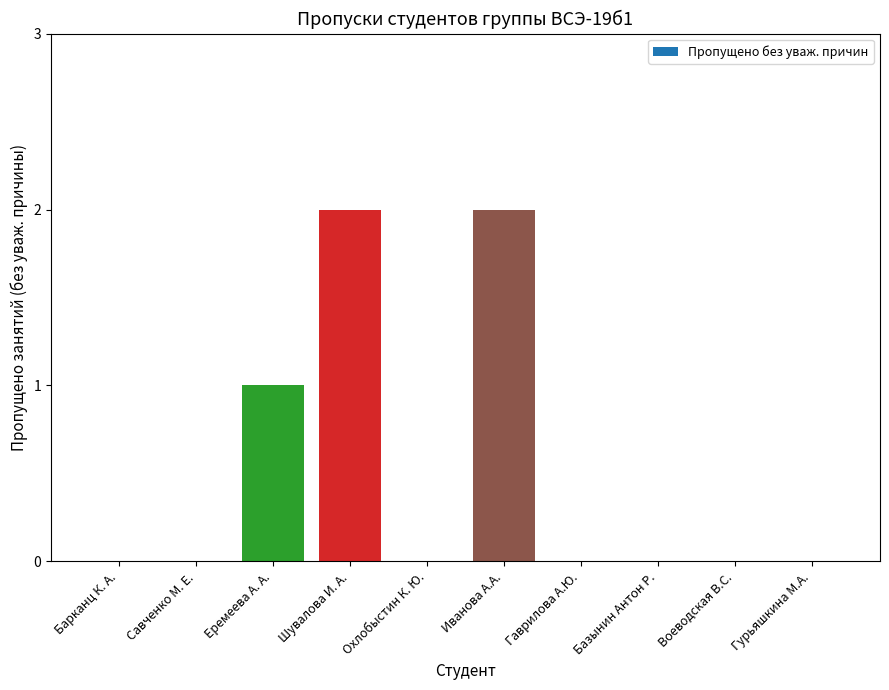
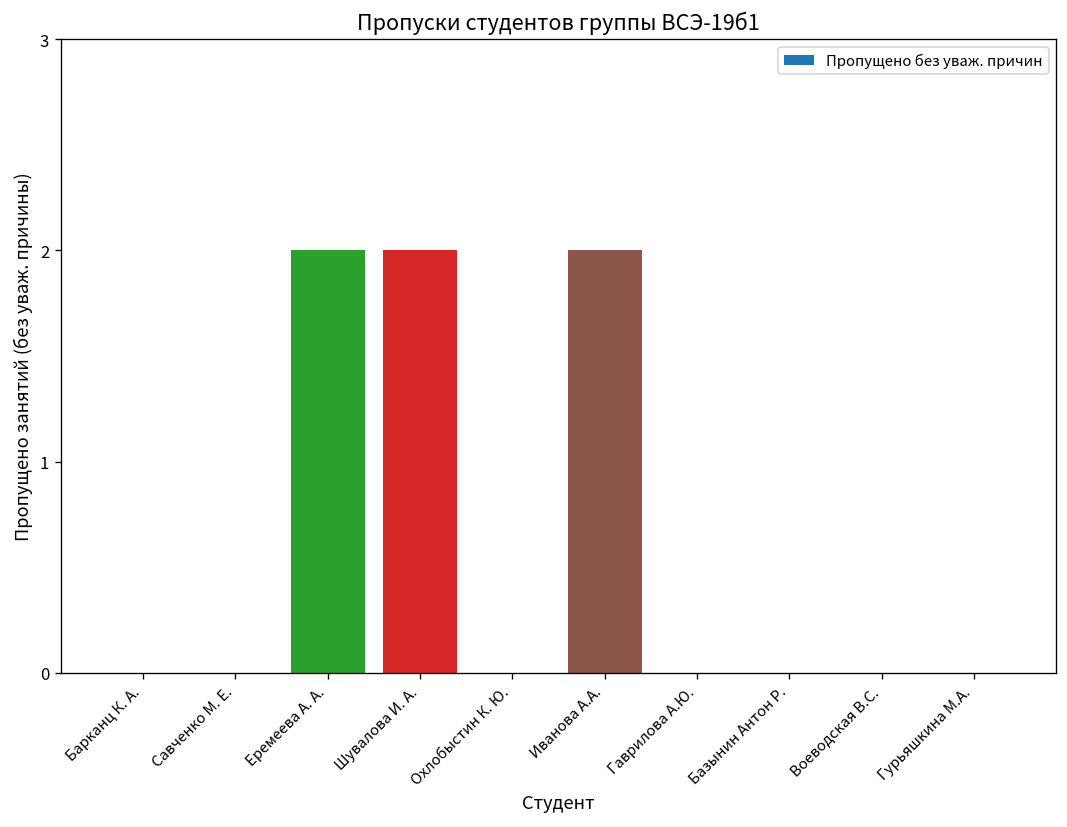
  {
    "Барканц К. А.": 0,
    "Савченко М. Е.": 0,
-   "Еремеева А. А.": 1,
+   "Еремеева А. А.": 2,
    "Шувалова И. А.": 2,
    "Охлобыстин К. Ю.": 0,
    "Иванова А.А.": 2,
    "Гаврилова А.Ю.": 0,
    "Базынин Антон Р.": 0,
    "Воеводская В.С.": 0,
    "Гурьяшкина М.А.": 0
  }
